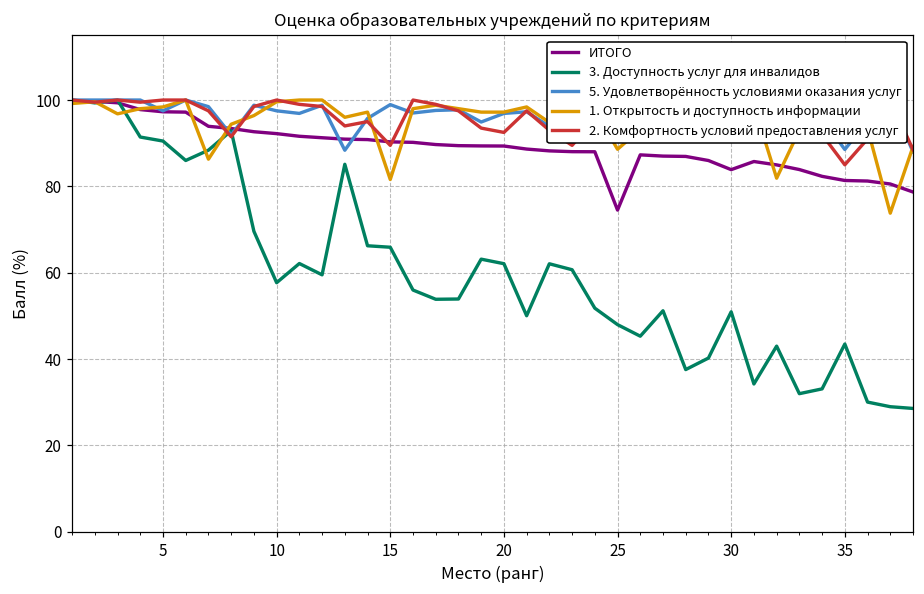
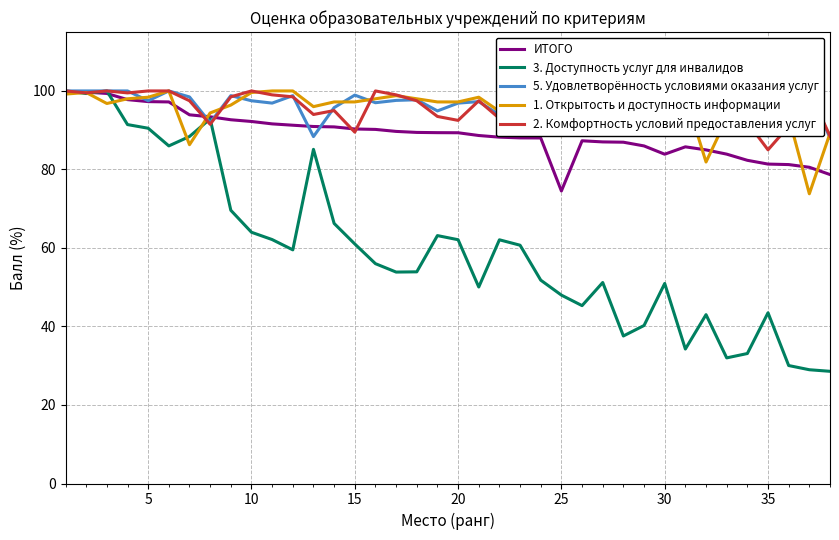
  {
    "ИТОГО": {
      "10": 92,
      "15": 90,
      "20": 89,
      "25": 75,
      "30": 84,
      "35": 81
    },
    "3. Доступность услуг для инвалидов": {
      "5": 91,
-     "10": 58,
-     "15": 66,
+     "10": 64,
+     "15": 61,
      "20": 62,
      "25": 48,
      "30": 51,
      "35": 43
    },
    "5. Удовлетворённость условиями оказания услуг": {
      "10": 98,
      "15": 99
    },
    "1. Открытость и доступность информации": {
      "5": 98,
-     "15": 82
+     "15": 97
    },
    "2. Комфортность условий предоставления услуг": {
      "5": 100,
      "15": 90,
      "20": 93,
      "35": 85
    }
  }
